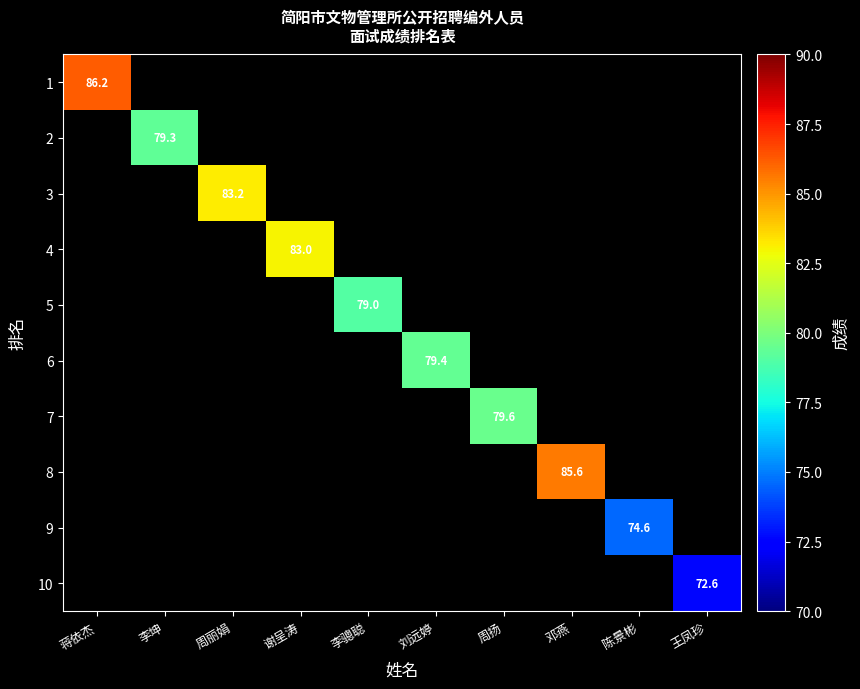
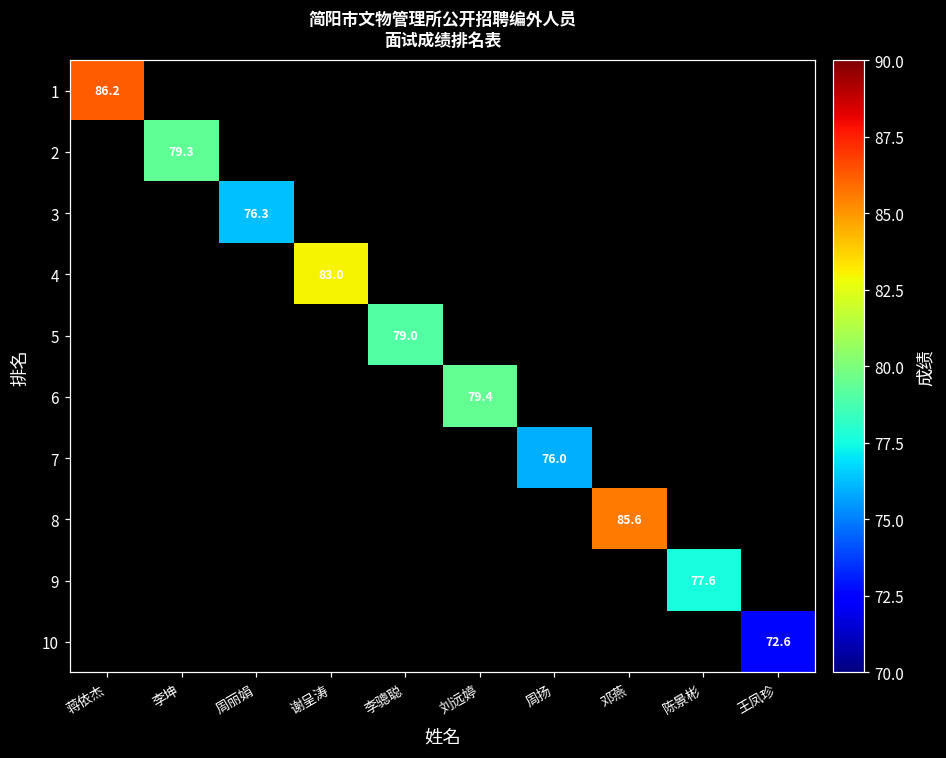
  {
    "1": {
      "蒋依杰": 86.2
    },
    "2": {
      "李坤": 79.3
    },
    "3": {
-     "周丽娟": 83.2
+     "周丽娟": 76.3
    },
    "4": {
      "谢呈涛": 83.0
    },
    "5": {
      "李骢聪": 79.0
    },
    "6": {
      "刘远婷": 79.4
    },
    "7": {
-     "周扬": 79.6
+     "周扬": 76.0
    },
    "8": {
      "邓燕": 85.6
    },
    "9": {
-     "陈景彬": 74.6
+     "陈景彬": 77.6
    },
    "10": {
      "王凤珍": 72.6
    }
  }
